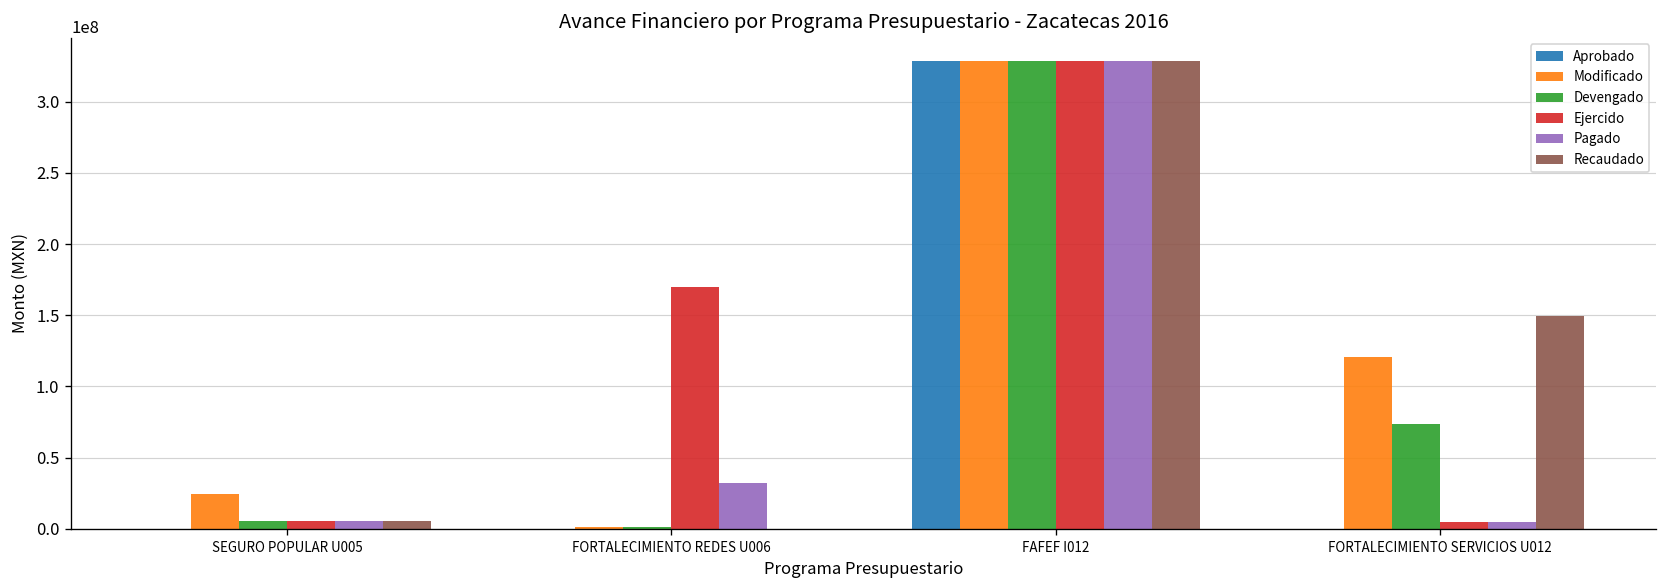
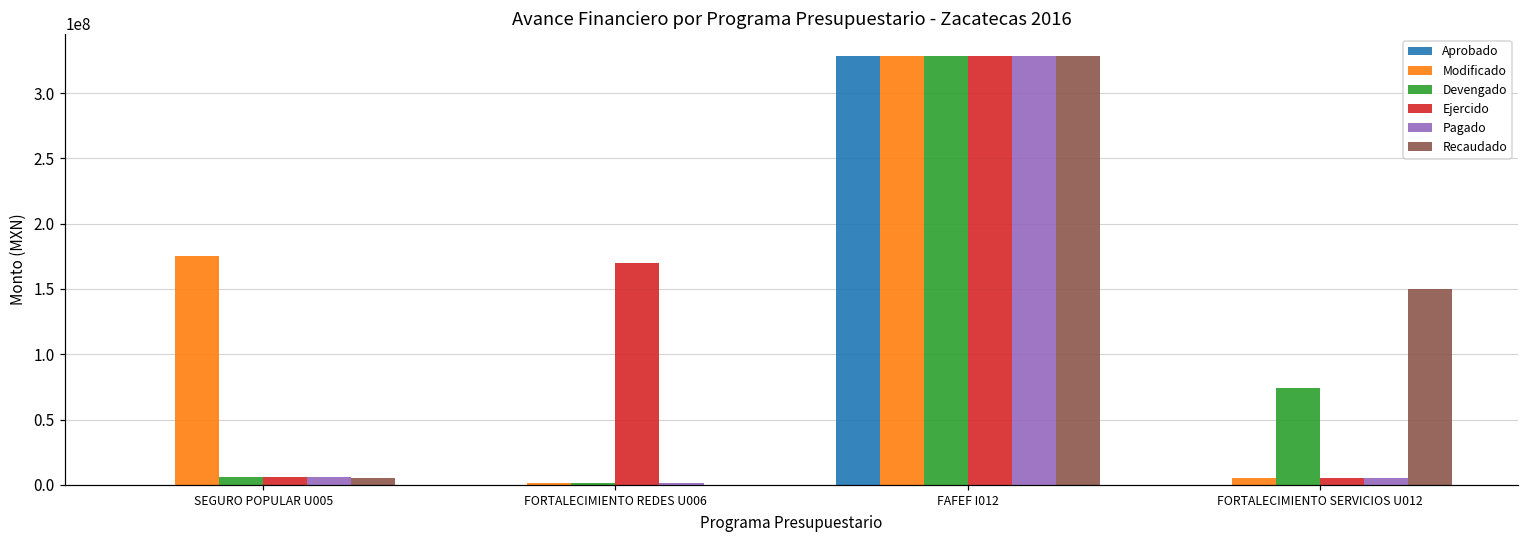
  {
    "Aprobado": {
      "SEGURO POPULAR U005": 0,
      "FORTALECIMIENTO REDES U006": 0,
      "FAFEF I012": 329000000,
      "FORTALECIMIENTO SERVICIOS U012": 0
    },
    "Modificado": {
-     "SEGURO POPULAR U005": 25000000,
+     "SEGURO POPULAR U005": 175000000,
      "FAFEF I012": 329000000,
-     "FORTALECIMIENTO SERVICIOS U012": 121000000
+     "FORTALECIMIENTO SERVICIOS U012": 5000000
    },
    "Devengado": {
      "SEGURO POPULAR U005": 6000000,
      "FAFEF I012": 329000000,
      "FORTALECIMIENTO SERVICIOS U012": 74000000
    },
    "Ejercido": {
      "SEGURO POPULAR U005": 6000000,
      "FORTALECIMIENTO REDES U006": 170000000,
      "FAFEF I012": 329000000,
      "FORTALECIMIENTO SERVICIOS U012": 5000000
    },
    "Pagado": {
      "SEGURO POPULAR U005": 6000000,
-     "FORTALECIMIENTO REDES U006": 32000000,
+     "FORTALECIMIENTO REDES U006": 1000000,
      "FAFEF I012": 329000000,
      "FORTALECIMIENTO SERVICIOS U012": 5000000
    },
    "Recaudado": {
      "SEGURO POPULAR U005": 6000000,
      "FORTALECIMIENTO REDES U006": 0,
      "FAFEF I012": 329000000,
      "FORTALECIMIENTO SERVICIOS U012": 150000000
    }
  }
